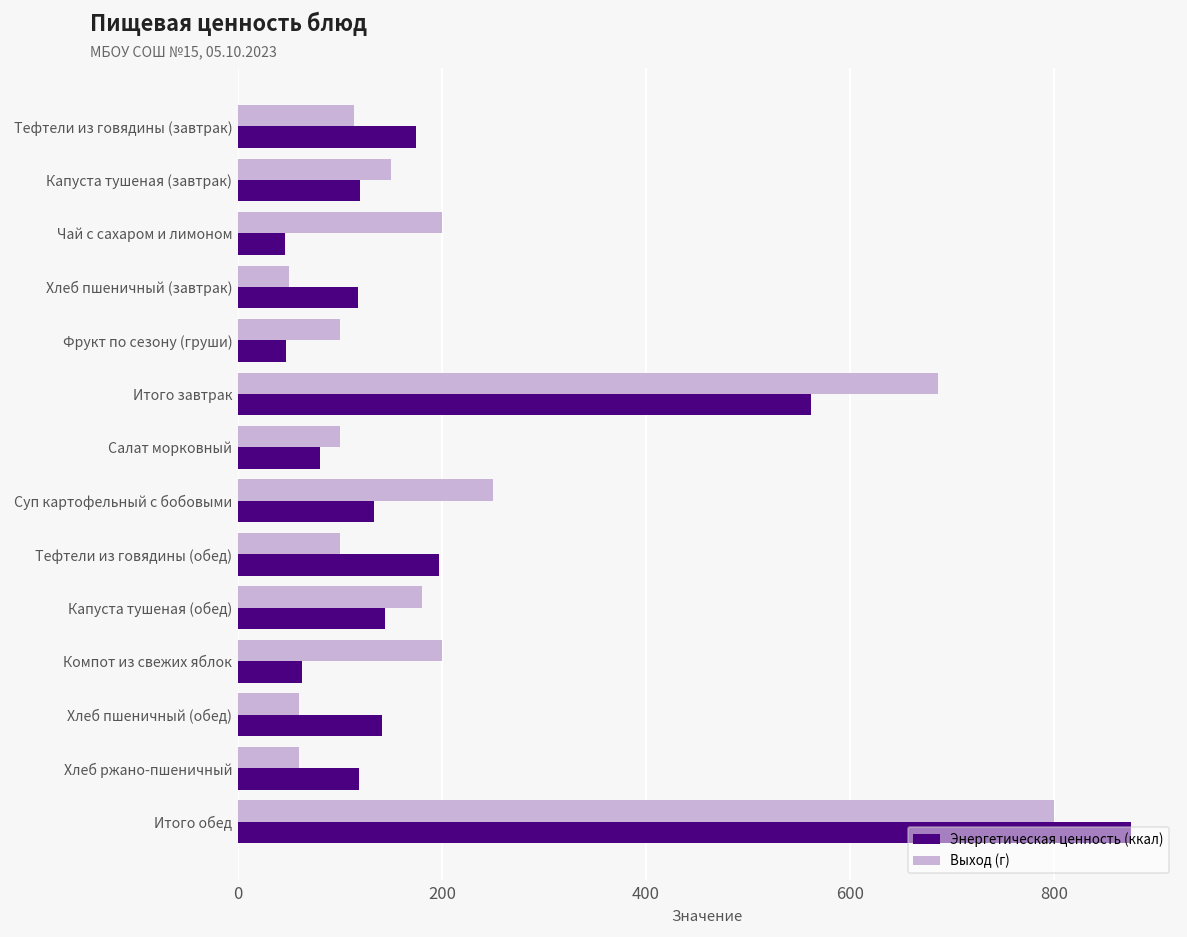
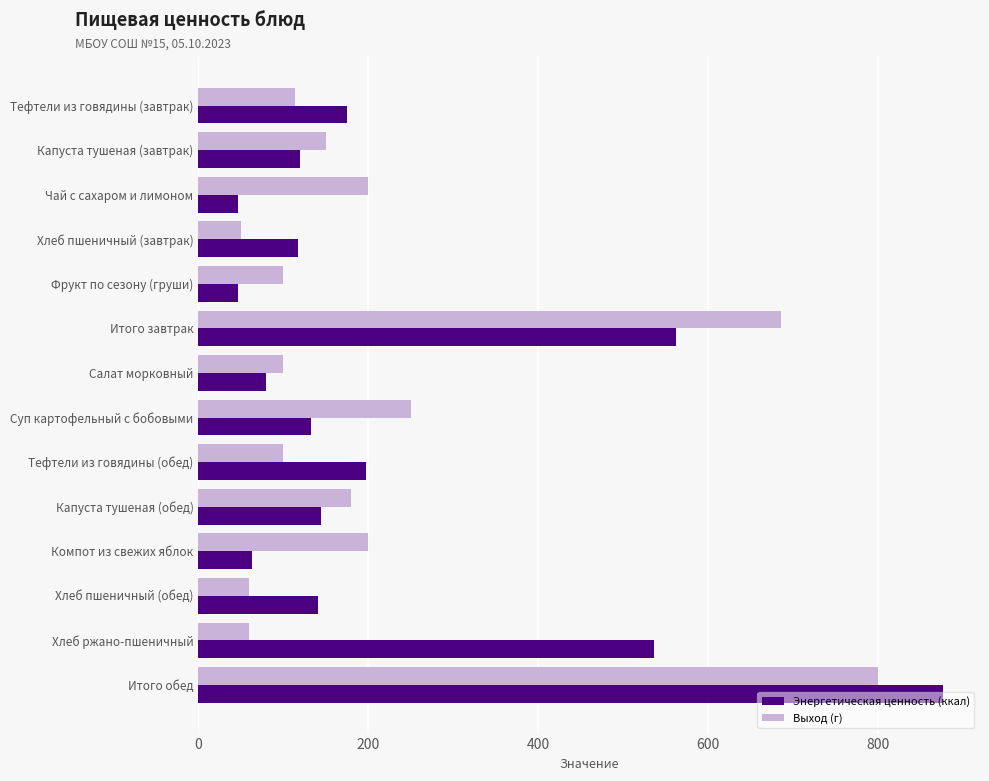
  {
    "Энергетическая ценность (ккал)": {
      "Тефтели из говядины (завтрак)": 170,
      "Капуста тушеная (завтрак)": 120,
      "Чай с сахаром и лимоном": 50,
      "Хлеб пшеничный (завтрак)": 120,
      "Фрукт по сезону (груши)": 50,
      "Итого завтрак": 560,
      "Салат морковный": 80,
      "Суп картофельный с бобовыми": 130,
      "Тефтели из говядины (обед)": 200,
      "Капуста тушеная (обед)": 140,
      "Компот из свежих яблок": 60,
      "Хлеб пшеничный (обед)": 140,
-     "Хлеб ржано-пшеничный": 120
+     "Хлеб ржано-пшеничный": 540
    },
    "Выход (г)": {
      "Тефтели из говядины (завтрак)": 110,
      "Капуста тушеная (завтрак)": 150,
      "Чай с сахаром и лимоном": 200,
      "Хлеб пшеничный (завтрак)": 50,
      "Фрукт по сезону (груши)": 100,
      "Итого завтрак": 690,
      "Салат морковный": 100,
      "Суп картофельный с бобовыми": 250,
      "Тефтели из говядины (обед)": 100,
      "Капуста тушеная (обед)": 180,
      "Компот из свежих яблок": 200,
      "Хлеб пшеничный (обед)": 60,
      "Хлеб ржано-пшеничный": 60,
      "Итого обед": 800
    }
  }
